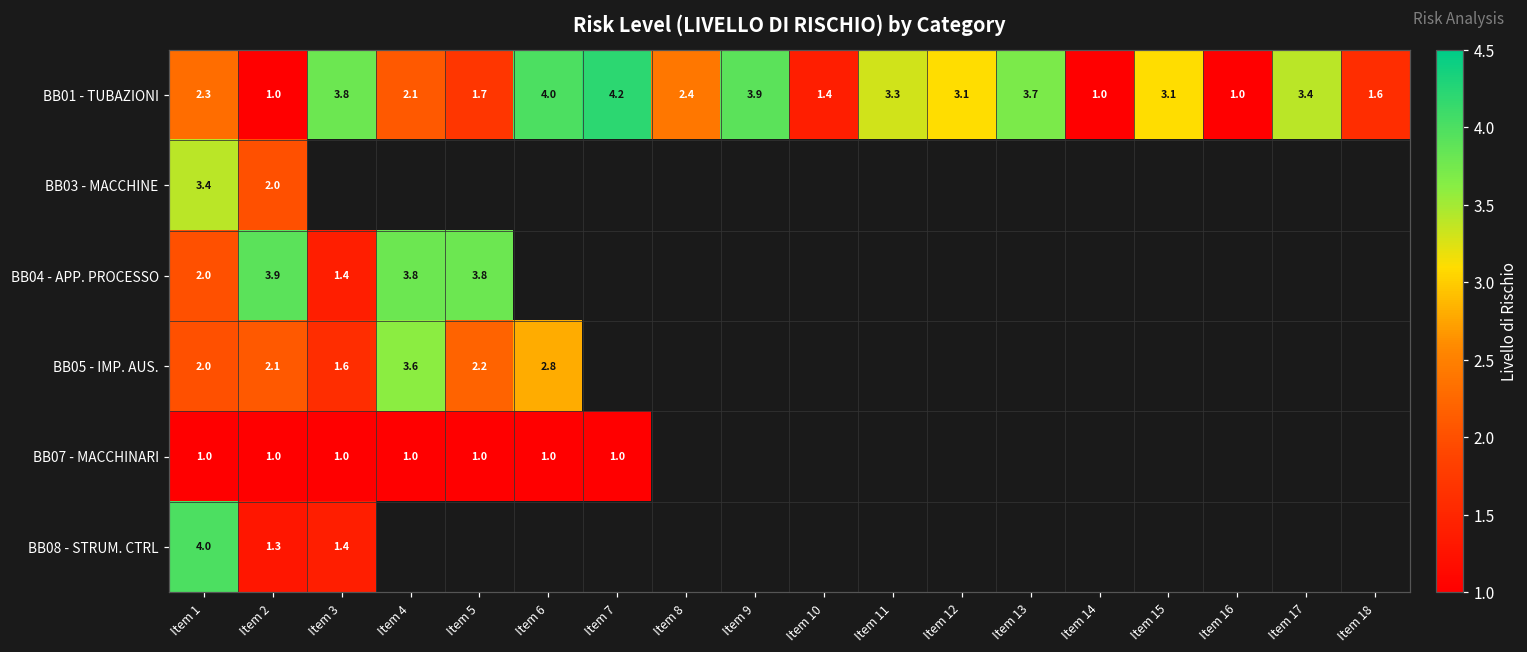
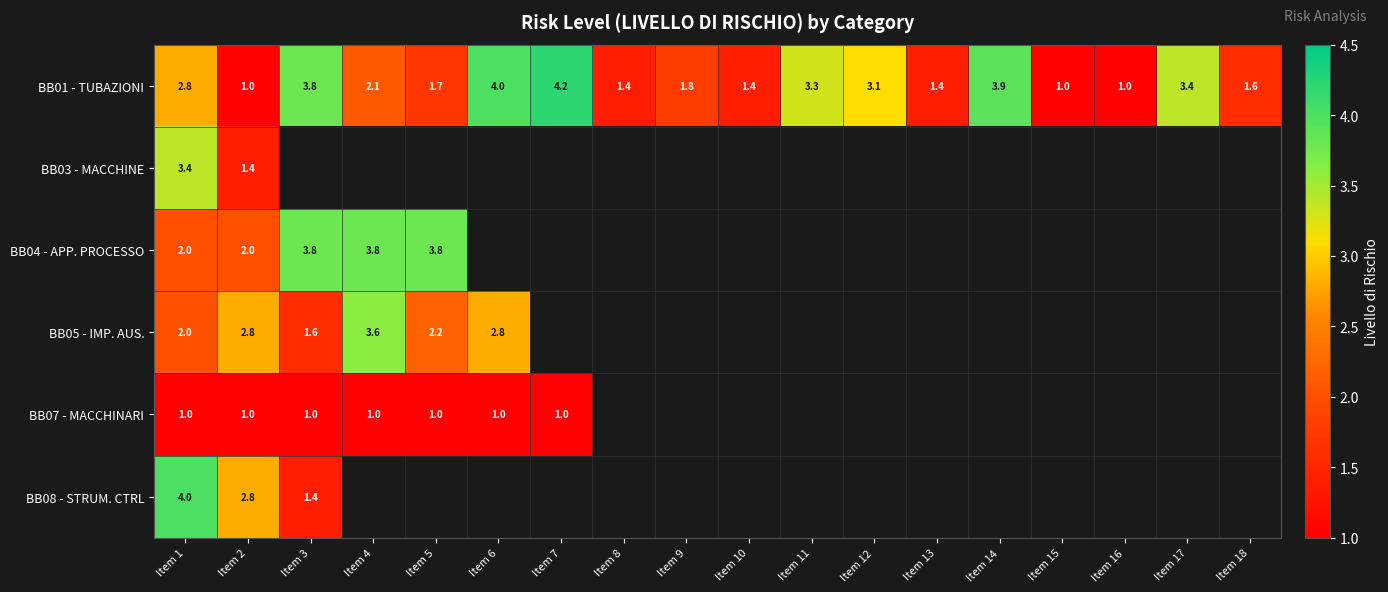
  {
    "BB01 - TUBAZIONI": {
-     "Item 1": 2.3,
+     "Item 1": 2.8,
      "Item 2": 1.0,
      "Item 3": 3.8,
      "Item 4": 2.1,
      "Item 5": 1.7,
      "Item 6": 4.0,
      "Item 7": 4.2,
-     "Item 8": 2.4,
-     "Item 9": 3.9,
+     "Item 8": 1.4,
+     "Item 9": 1.8,
      "Item 10": 1.4,
      "Item 11": 3.3,
      "Item 12": 3.1,
-     "Item 13": 3.7,
-     "Item 14": 1.0,
-     "Item 15": 3.1,
+     "Item 13": 1.4,
+     "Item 14": 3.9,
+     "Item 15": 1.0,
      "Item 16": 1.0,
      "Item 17": 3.4,
      "Item 18": 1.6
    },
    "BB03 - MACCHINE": {
      "Item 1": 3.4,
-     "Item 2": 2.0
+     "Item 2": 1.4
    },
    "BB04 - APP. PROCESSO": {
      "Item 1": 2.0,
-     "Item 2": 3.9,
-     "Item 3": 1.4,
+     "Item 2": 2.0,
+     "Item 3": 3.8,
      "Item 4": 3.8,
      "Item 5": 3.8
    },
    "BB05 - IMP. AUS.": {
      "Item 1": 2.0,
-     "Item 2": 2.1,
+     "Item 2": 2.8,
      "Item 3": 1.6,
      "Item 4": 3.6,
      "Item 5": 2.2,
      "Item 6": 2.8
    },
    "BB07 - MACCHINARI": {
      "Item 1": 1.0,
      "Item 2": 1.0,
      "Item 3": 1.0,
      "Item 4": 1.0,
      "Item 5": 1.0,
      "Item 6": 1.0,
      "Item 7": 1.0
    },
    "BB08 - STRUM. CTRL": {
      "Item 1": 4.0,
-     "Item 2": 1.3,
+     "Item 2": 2.8,
      "Item 3": 1.4
    }
  }
